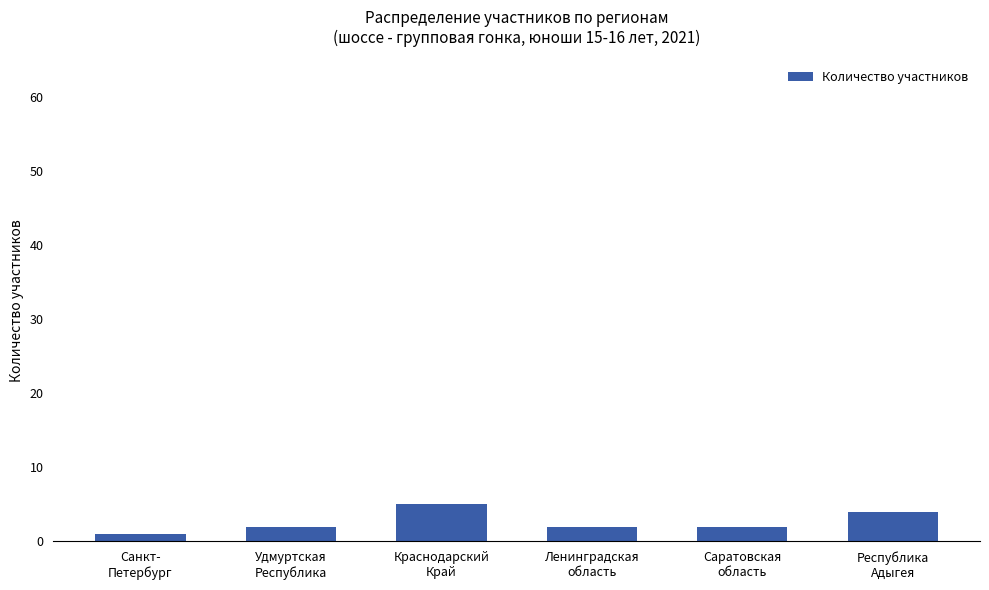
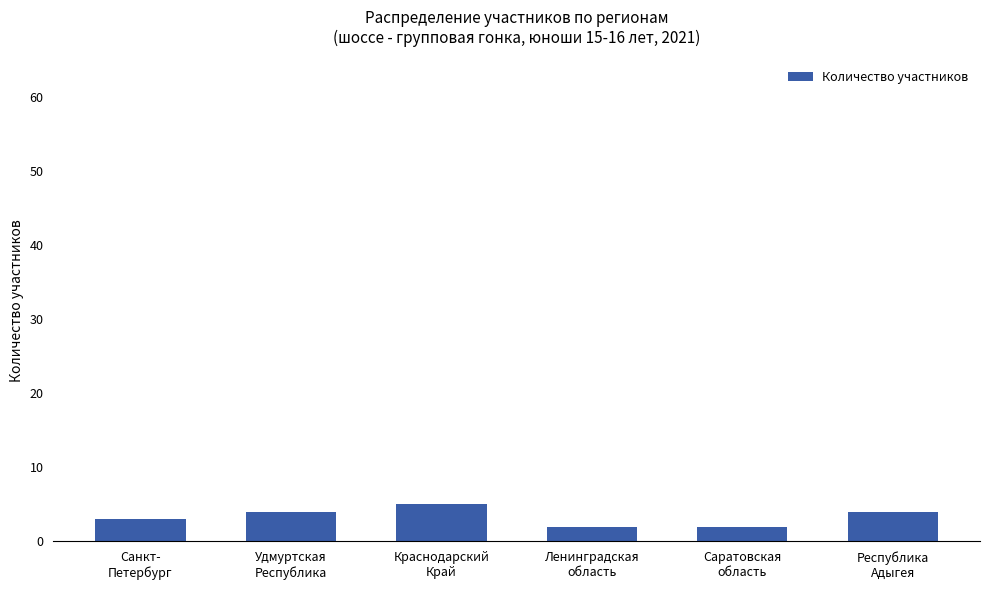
  {
-   "Санкт- Петербург": 1,
-   "Удмуртская Республика": 2,
+   "Санкт- Петербург": 3,
+   "Удмуртская Республика": 4,
    "Краснодарский Край": 5,
    "Ленинградская область": 2,
    "Саратовская область": 2,
    "Республика Адыгея": 4
  }
